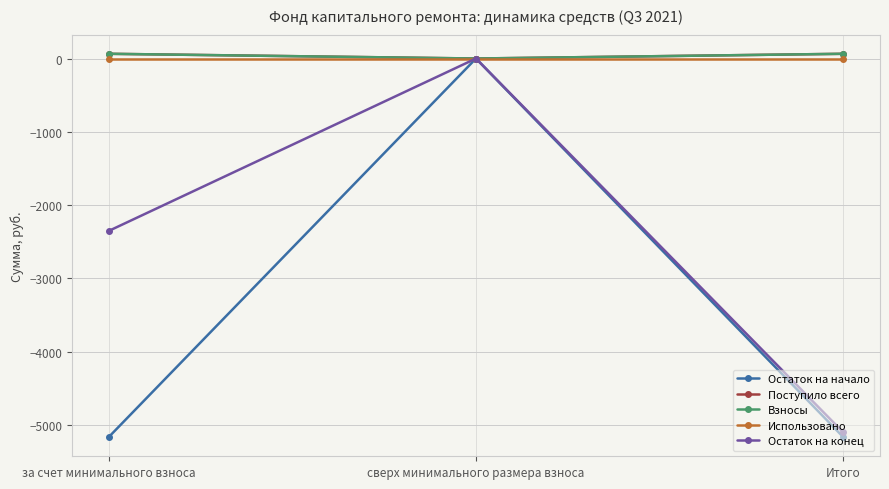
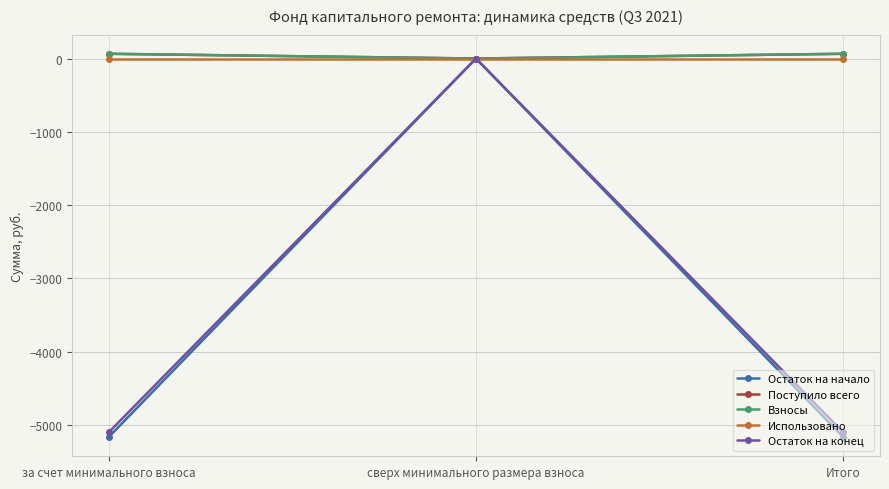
  {
    "Остаток на начало": {
      "за счет минимального взноса": -5200
    },
    "Взносы": {
      "за счет минимального взноса": 100,
      "Итого": 100
    },
    "Использовано": {
      "за счет минимального взноса": 0,
      "Итого": 0
    },
    "Остаток на конец": {
-     "за счет минимального взноса": -2400
+     "за счет минимального взноса": -5100
    }
  }
